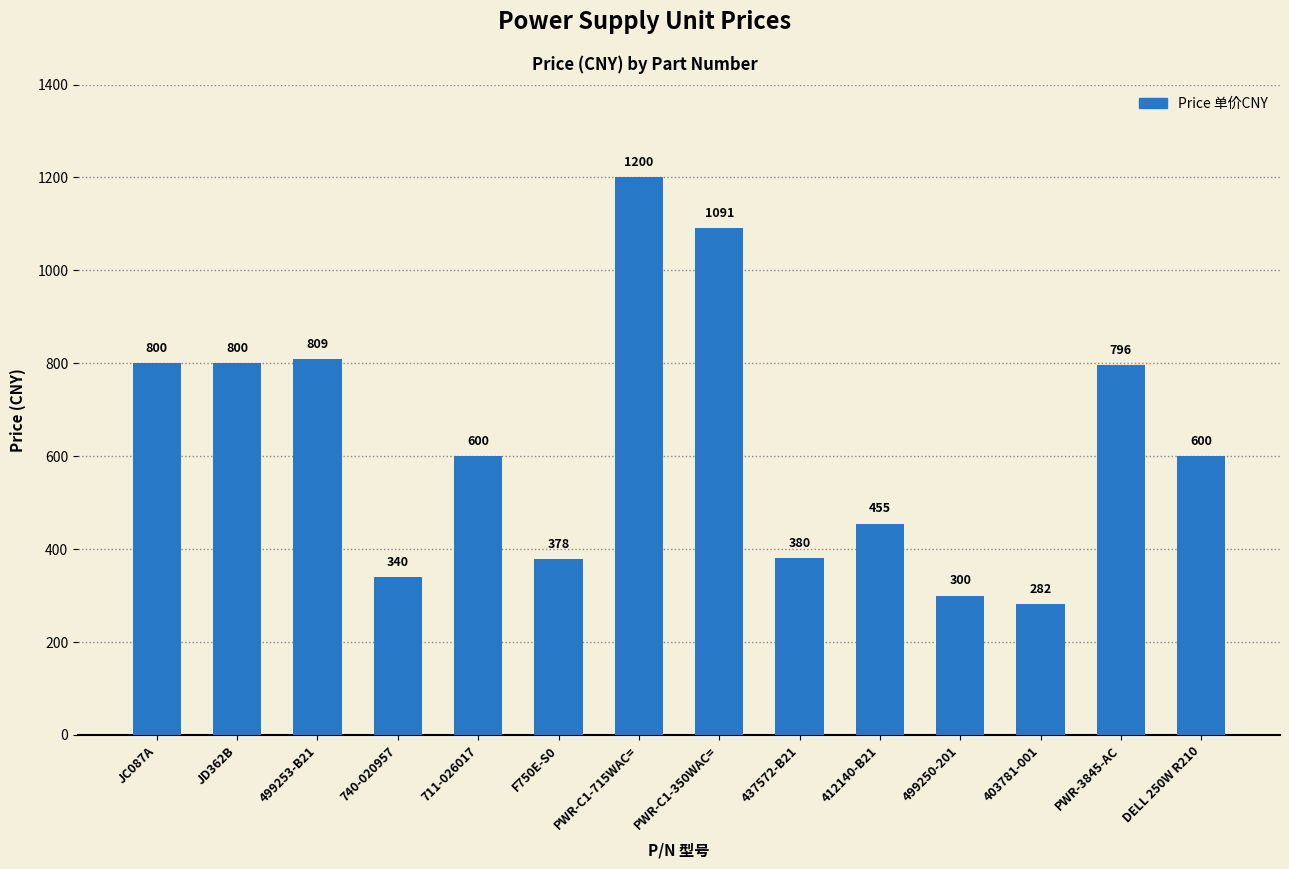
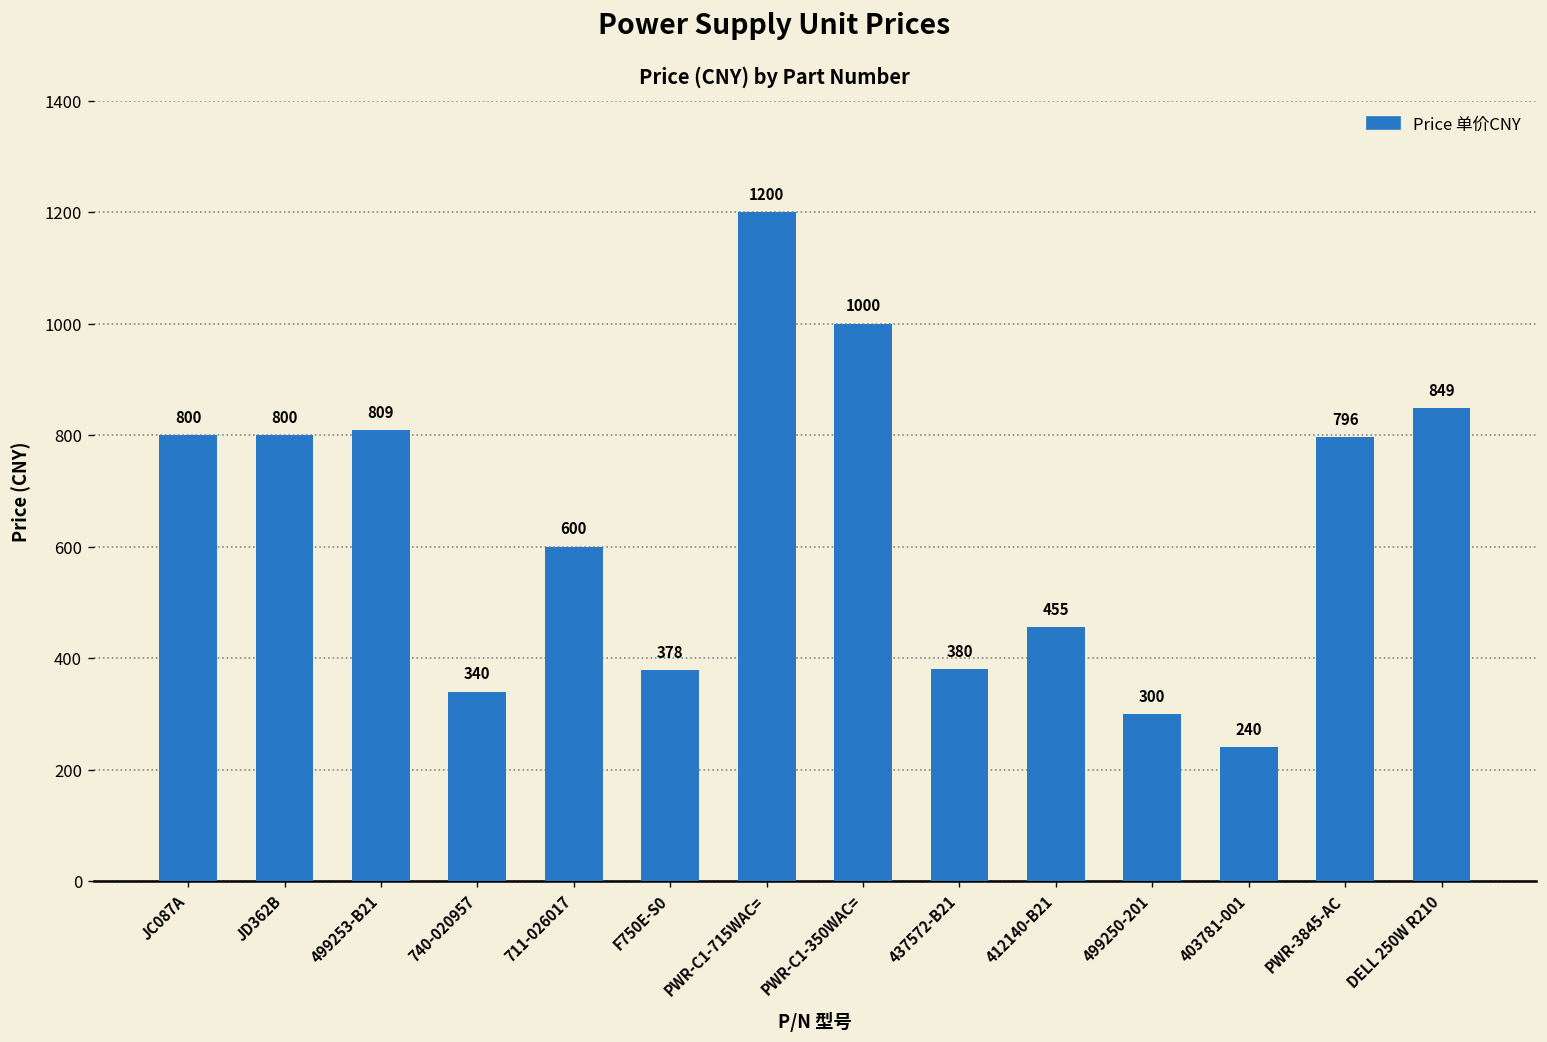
  {
    "JC087A": 800,
    "JD362B": 800,
    "499253-B21": 809,
    "740-020957": 340,
    "711-026017": 600,
    "F750E-S0": 378,
    "PWR-C1-715WAC=": 1200,
-   "PWR-C1-350WAC=": 1091,
+   "PWR-C1-350WAC=": 1000,
    "437572-B21": 380,
    "412140-B21": 455,
    "499250-201": 300,
-   "403781-001": 282,
+   "403781-001": 240,
    "PWR-3845-AC": 796,
-   "DELL 250W R210": 600
+   "DELL 250W R210": 849
  }
